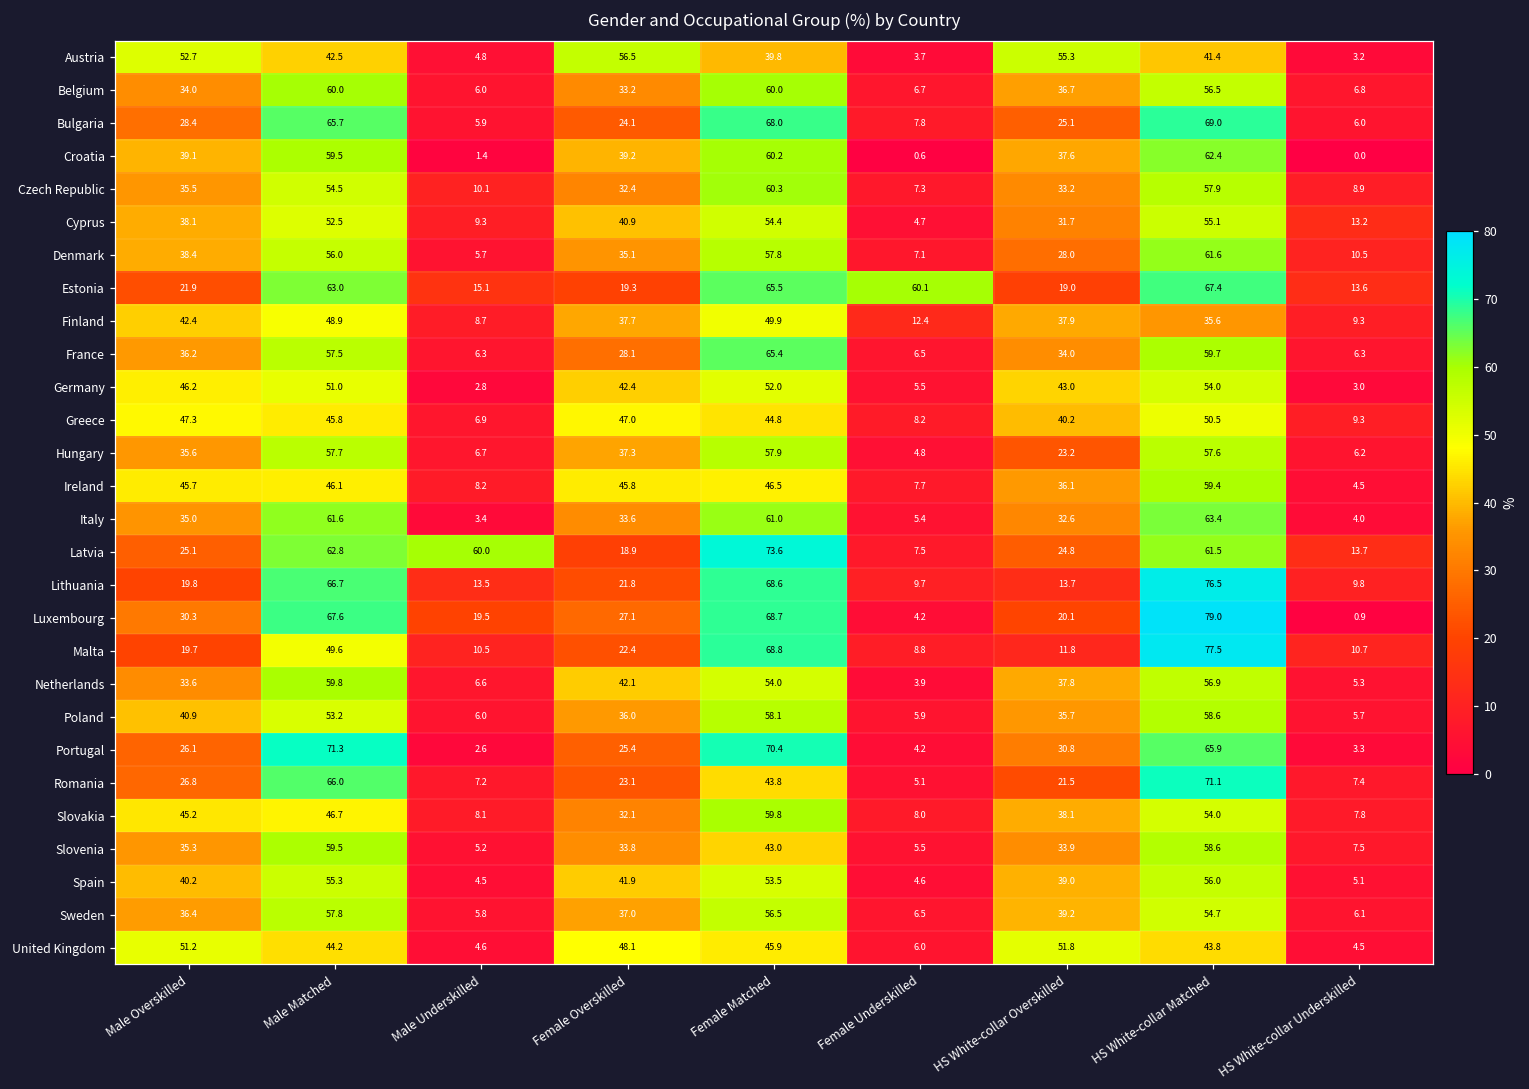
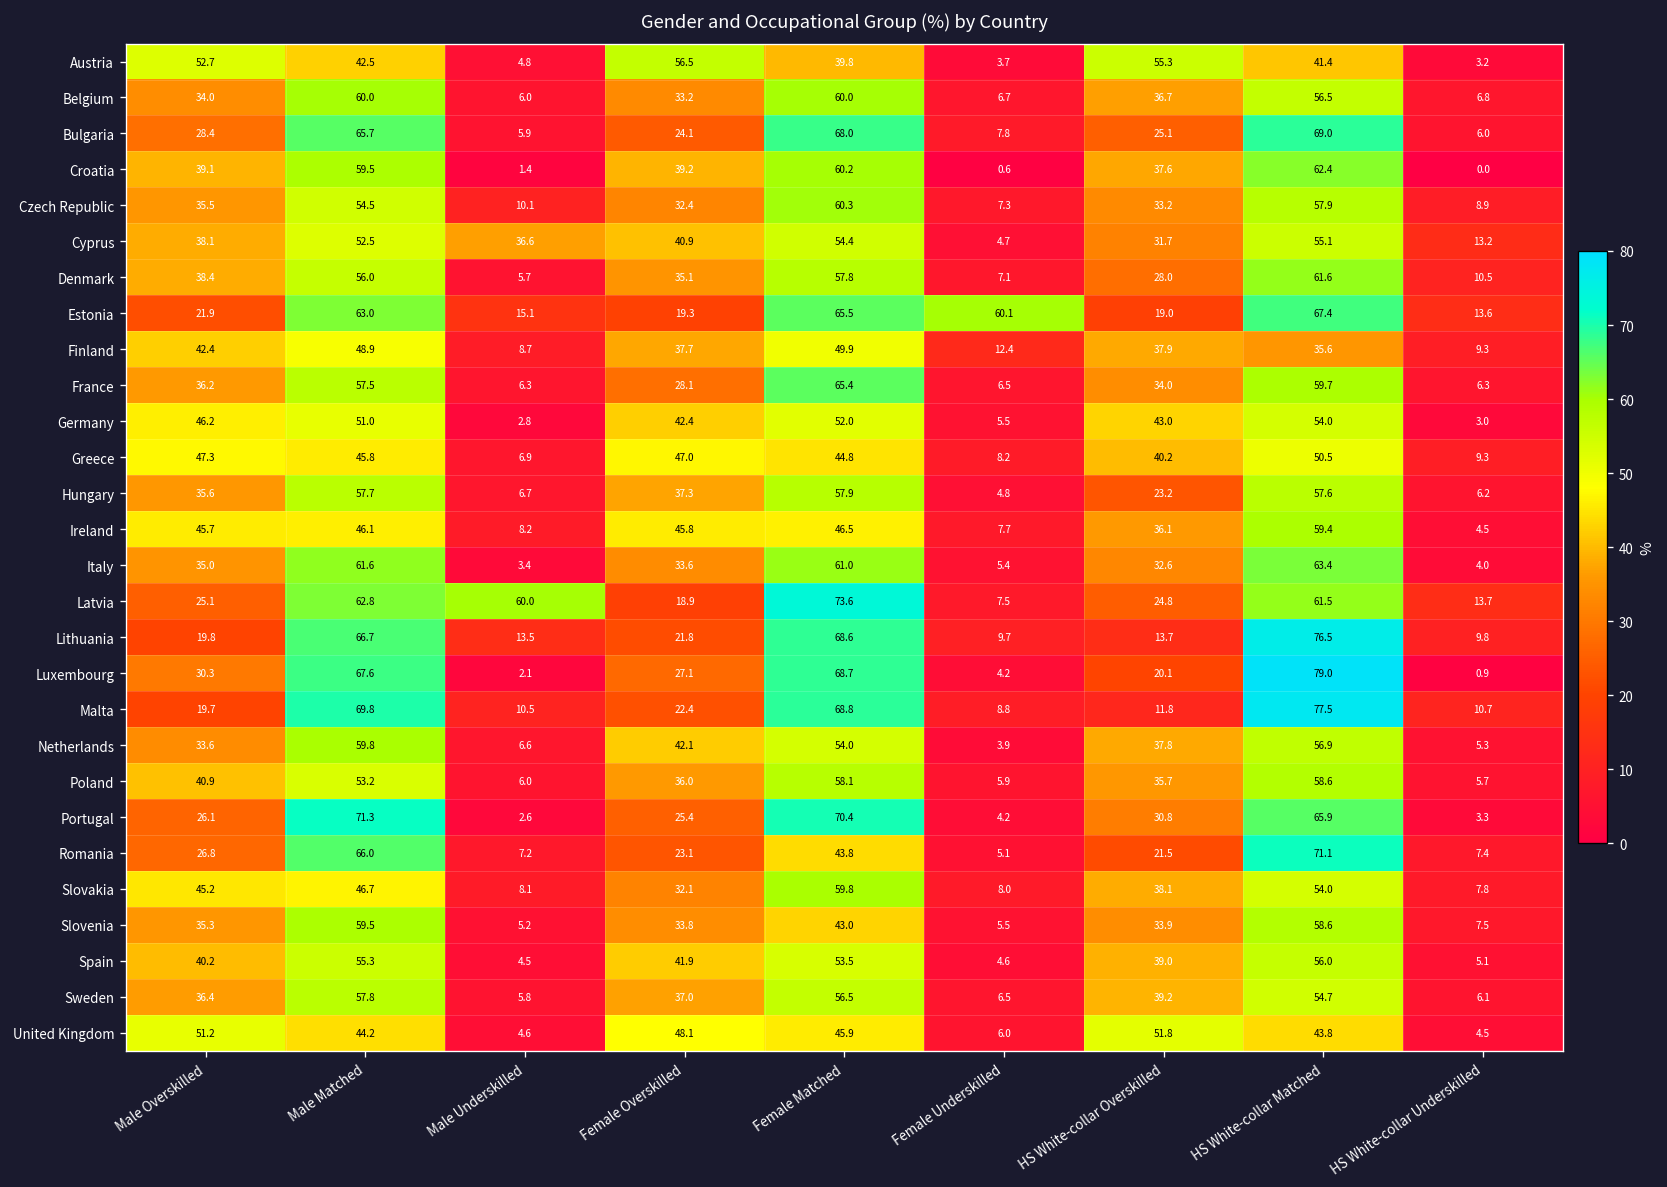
  {
    "Cyprus": {
      "Male Overskilled": 38.1,
      "Male Matched": 52.5,
-     "Male Underskilled": 9.3,
+     "Male Underskilled": 36.6,
      "Female Overskilled": 40.9,
      "Female Matched": 54.4,
      "Female Underskilled": 4.7,
      "HS White-collar Overskilled": 31.7,
      "HS White-collar Matched": 55.1,
      "HS White-collar Underskilled": 13.2
    },
    "Luxembourg": {
      "Male Overskilled": 30.3,
      "Male Matched": 67.6,
-     "Male Underskilled": 19.5,
+     "Male Underskilled": 2.1,
      "Female Overskilled": 27.1,
      "Female Matched": 68.7,
      "Female Underskilled": 4.2,
      "HS White-collar Overskilled": 20.1,
      "HS White-collar Matched": 79.0,
      "HS White-collar Underskilled": 0.9
    },
    "Malta": {
      "Male Overskilled": 19.7,
-     "Male Matched": 49.6,
+     "Male Matched": 69.8,
      "Male Underskilled": 10.5,
      "Female Overskilled": 22.4,
      "Female Matched": 68.8,
      "Female Underskilled": 8.8,
      "HS White-collar Overskilled": 11.8,
      "HS White-collar Matched": 77.5,
      "HS White-collar Underskilled": 10.7
    }
  }
